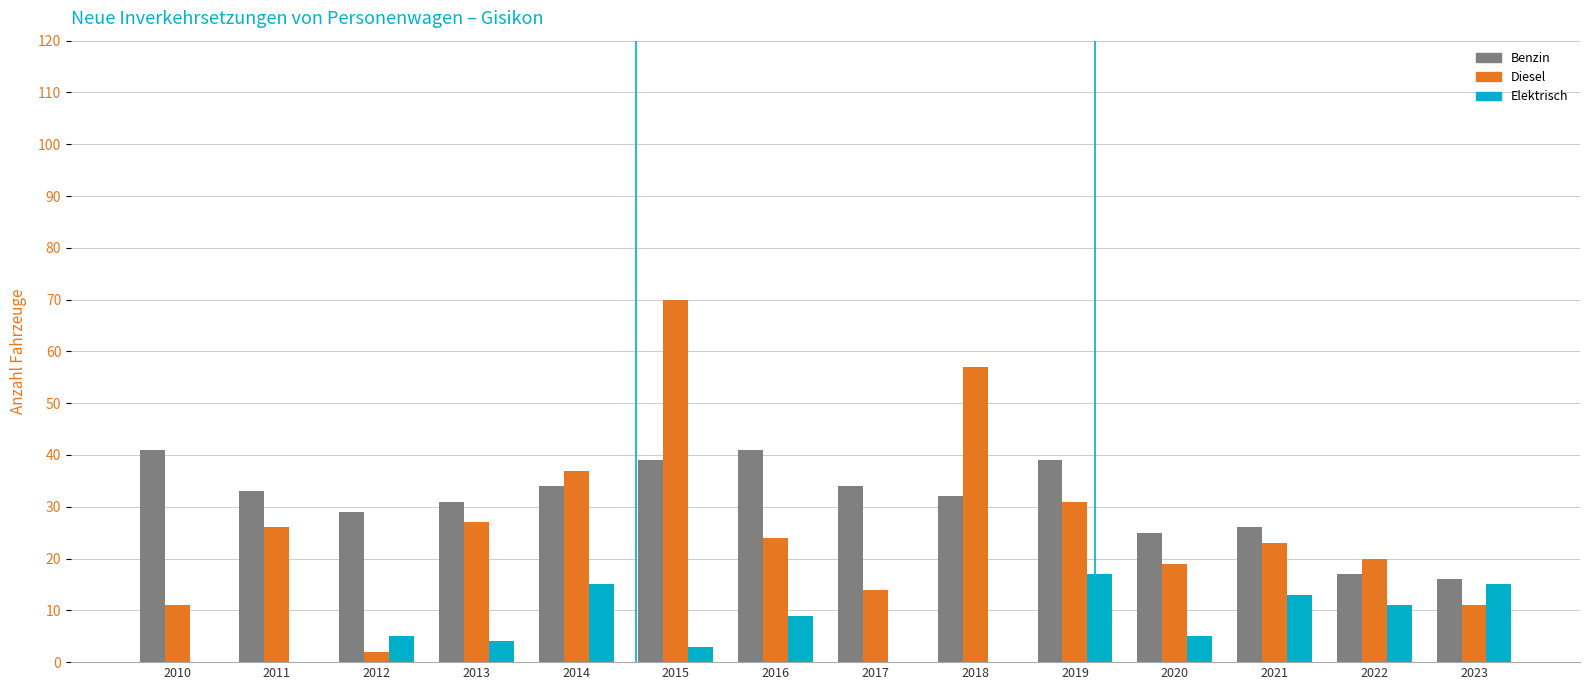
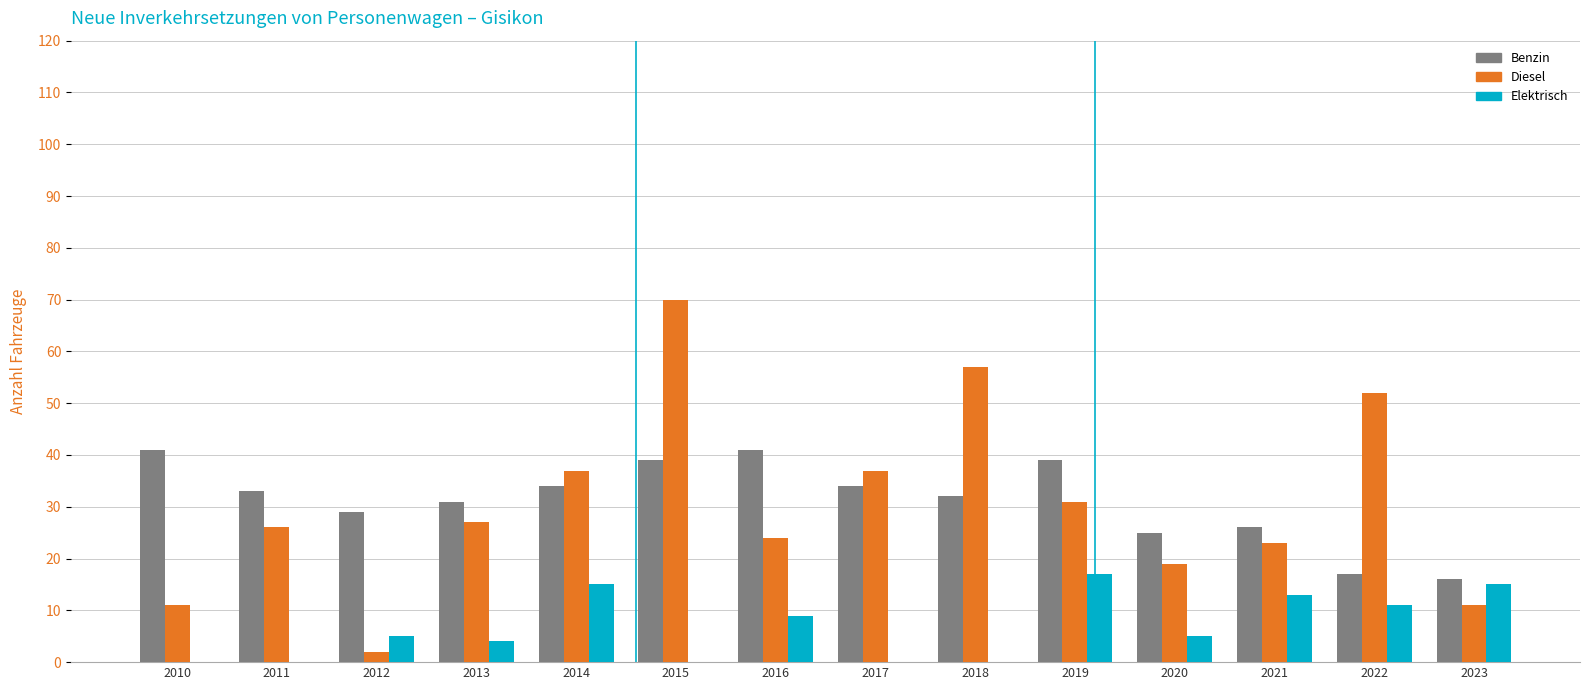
  {
    "Benzin": {
      "2010": 41,
      "2011": 33,
      "2012": 29,
      "2013": 31,
      "2014": 34,
      "2015": 39,
      "2016": 41,
      "2017": 34,
      "2018": 32,
      "2019": 39,
      "2020": 25,
      "2021": 26,
      "2022": 17,
      "2023": 16
    },
    "Diesel": {
      "2010": 11,
      "2011": 26,
      "2012": 2,
      "2013": 27,
      "2014": 37,
      "2015": 70,
      "2016": 24,
-     "2017": 14,
+     "2017": 37,
      "2018": 57,
      "2019": 31,
      "2020": 19,
      "2021": 23,
-     "2022": 20,
+     "2022": 52,
      "2023": 11
    },
    "Elektrisch": {
      "2010": 0,
      "2011": 0,
      "2012": 5,
      "2013": 4,
      "2014": 15,
-     "2015": 3,
+     "2015": 0,
      "2016": 9,
      "2017": 0,
      "2018": 0,
      "2019": 17,
      "2020": 5,
      "2021": 13,
      "2022": 11,
      "2023": 15
    }
  }
